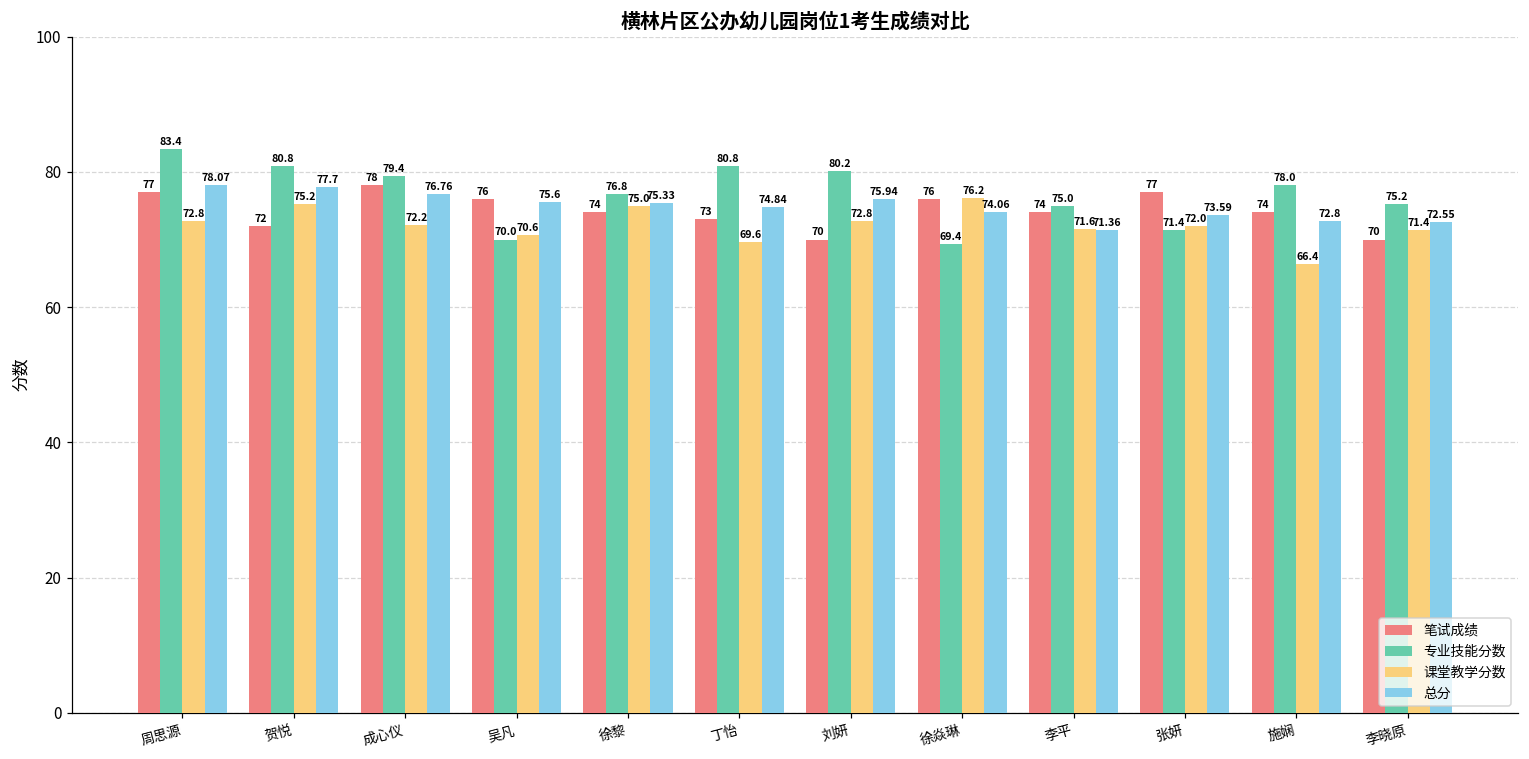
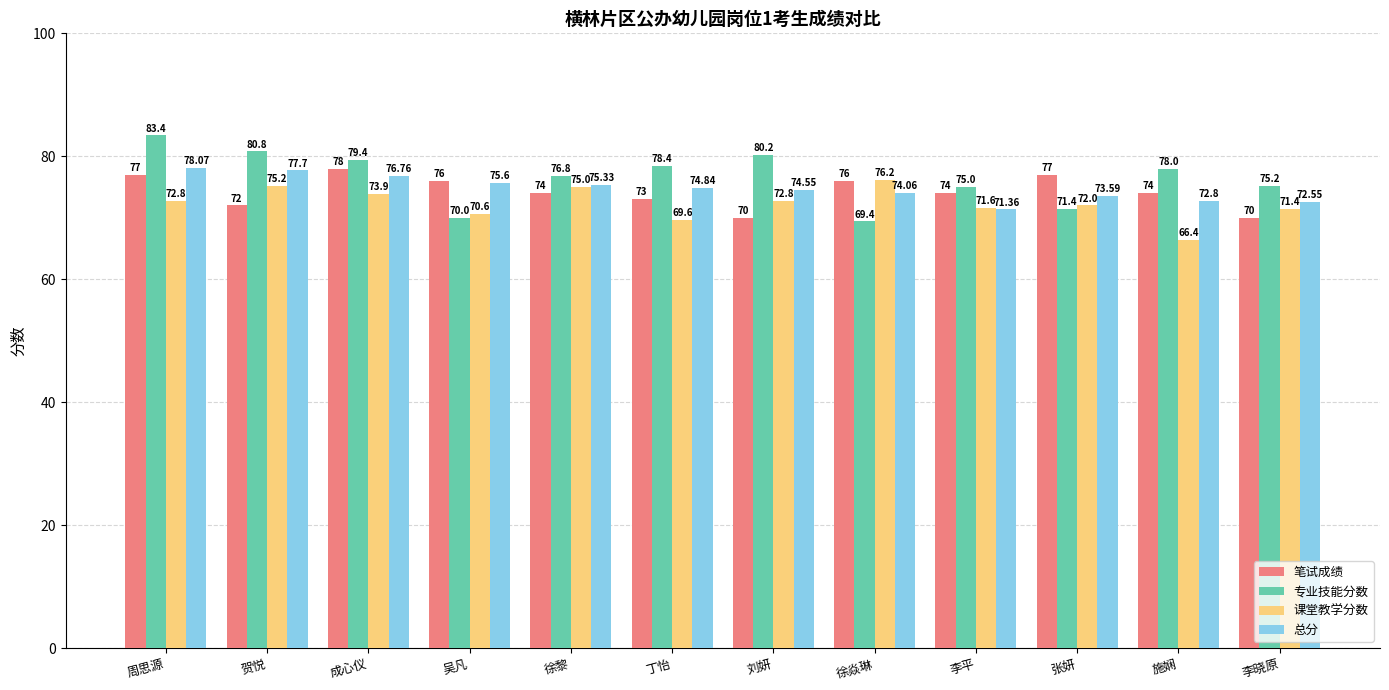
  {
    "笔试成绩": {
      "周思源": 77,
      "贺悦": 72,
      "成心仪": 78,
      "吴凡": 76,
      "徐黎": 74,
      "丁怡": 73,
      "刘妍": 70,
      "徐焱琳": 76,
      "李平": 74,
      "张妍": 77,
      "施娴": 74,
      "李晓原": 70
    },
    "专业技能分数": {
      "周思源": 83.4,
      "贺悦": 80.8,
      "成心仪": 79.4,
      "吴凡": 70.0,
      "徐黎": 76.8,
-     "丁怡": 80.8,
+     "丁怡": 78.4,
      "刘妍": 80.2,
      "徐焱琳": 69.4,
      "李平": 75.0,
      "张妍": 71.4,
      "施娴": 78.0,
      "李晓原": 75.2
    },
    "课堂教学分数": {
      "周思源": 72.8,
      "贺悦": 75.2,
-     "成心仪": 72.2,
+     "成心仪": 73.9,
      "吴凡": 70.6,
      "徐黎": 75.0,
      "丁怡": 69.6,
      "刘妍": 72.8,
      "徐焱琳": 76.2,
      "李平": 71.6,
      "张妍": 72.0,
      "施娴": 66.4,
      "李晓原": 71.4
    },
    "总分": {
      "周思源": 78.07,
      "贺悦": 77.7,
      "成心仪": 76.76,
      "吴凡": 75.6,
      "徐黎": 75.33,
      "丁怡": 74.84,
-     "刘妍": 75.94,
+     "刘妍": 74.55,
      "徐焱琳": 74.06,
      "李平": 71.36,
      "张妍": 73.59,
      "施娴": 72.8,
      "李晓原": 72.55
    }
  }
